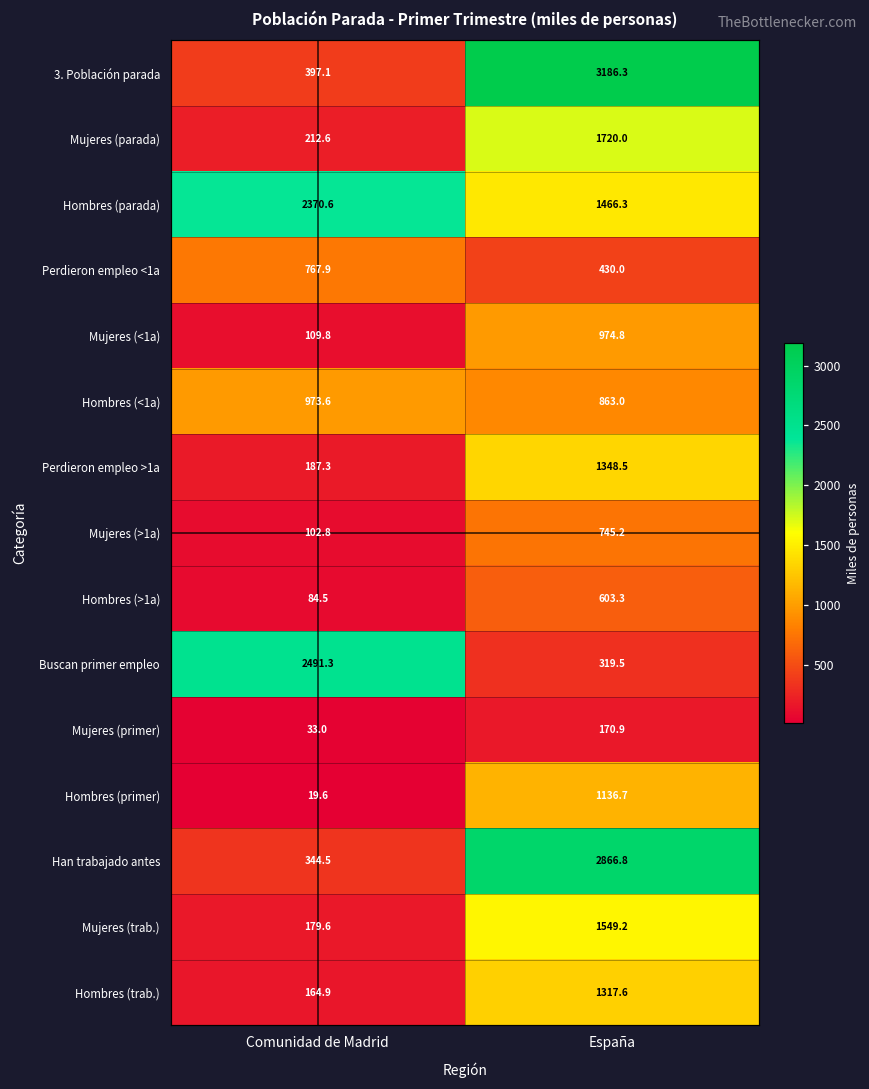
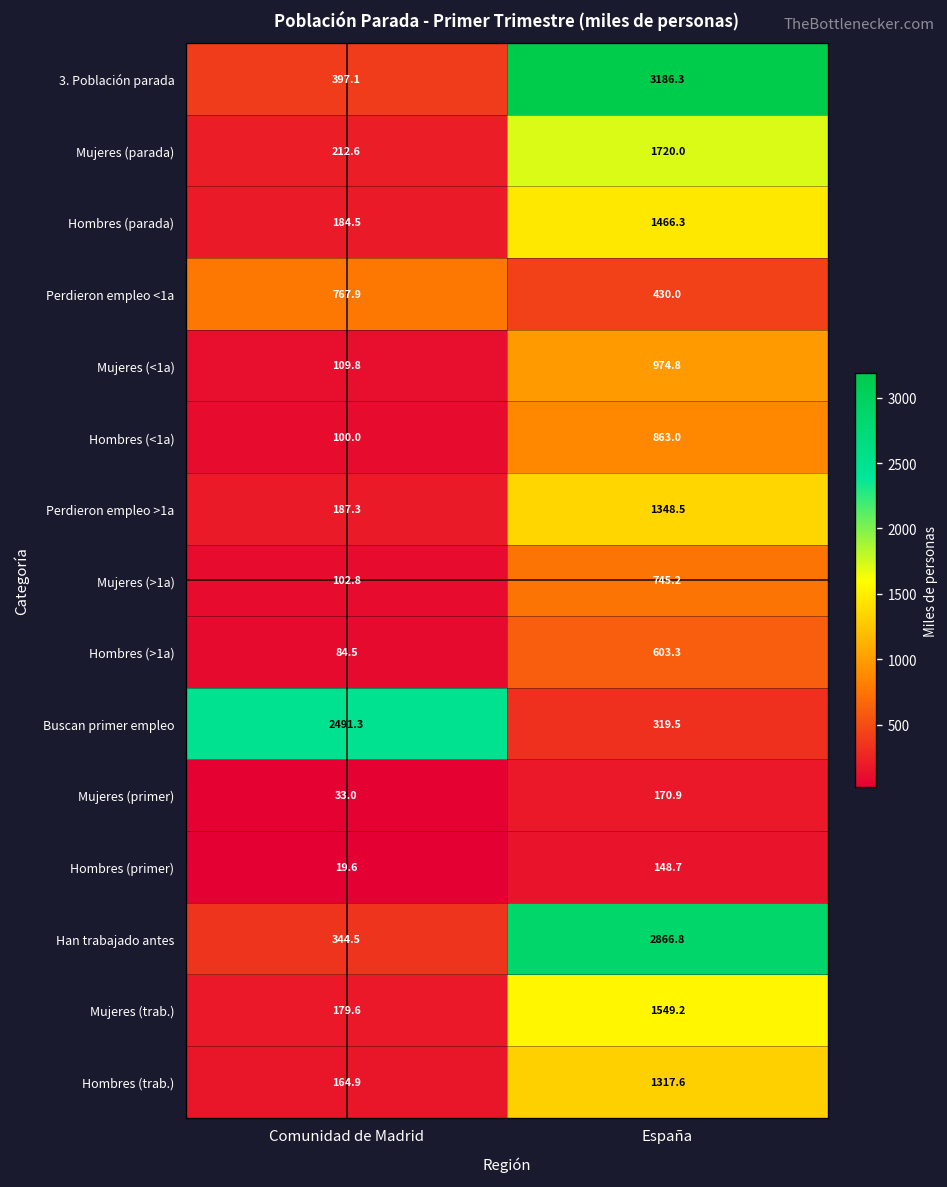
  {
    "3. Población parada": {
      "Comunidad de Madrid": 397.1,
      "España": 3186.3
    },
    "Mujeres (parada)": {
      "Comunidad de Madrid": 212.6,
      "España": 1720.0
    },
    "Hombres (parada)": {
-     "Comunidad de Madrid": 2370.6,
+     "Comunidad de Madrid": 184.5,
      "España": 1466.3
    },
    "Perdieron empleo <1a": {
      "Comunidad de Madrid": 767.9,
      "España": 430.0
    },
    "Mujeres (<1a)": {
      "Comunidad de Madrid": 109.8,
      "España": 974.8
    },
    "Hombres (<1a)": {
-     "Comunidad de Madrid": 973.6,
+     "Comunidad de Madrid": 100.0,
      "España": 863.0
    },
    "Perdieron empleo >1a": {
      "Comunidad de Madrid": 187.3,
      "España": 1348.5
    },
    "Mujeres (>1a)": {
      "Comunidad de Madrid": 102.8,
      "España": 745.2
    },
    "Hombres (>1a)": {
      "Comunidad de Madrid": 84.5,
      "España": 603.3
    },
    "Buscan primer empleo": {
      "Comunidad de Madrid": 2491.3,
      "España": 319.5
    },
    "Mujeres (primer)": {
      "Comunidad de Madrid": 33.0,
      "España": 170.9
    },
    "Hombres (primer)": {
      "Comunidad de Madrid": 19.6,
-     "España": 1136.7
+     "España": 148.7
    },
    "Han trabajado antes": {
      "Comunidad de Madrid": 344.5,
      "España": 2866.8
    },
    "Mujeres (trab.)": {
      "Comunidad de Madrid": 179.6,
      "España": 1549.2
    },
    "Hombres (trab.)": {
      "Comunidad de Madrid": 164.9,
      "España": 1317.6
    }
  }
